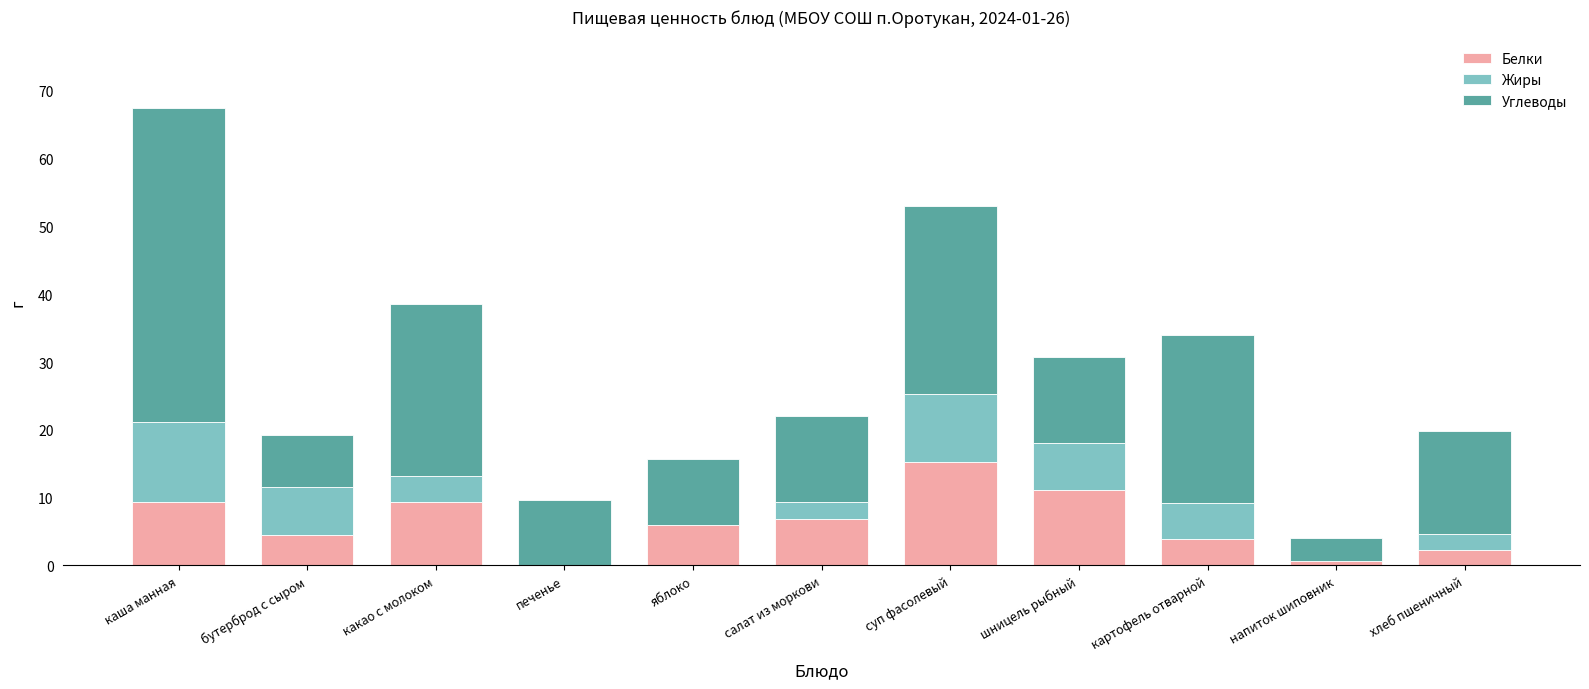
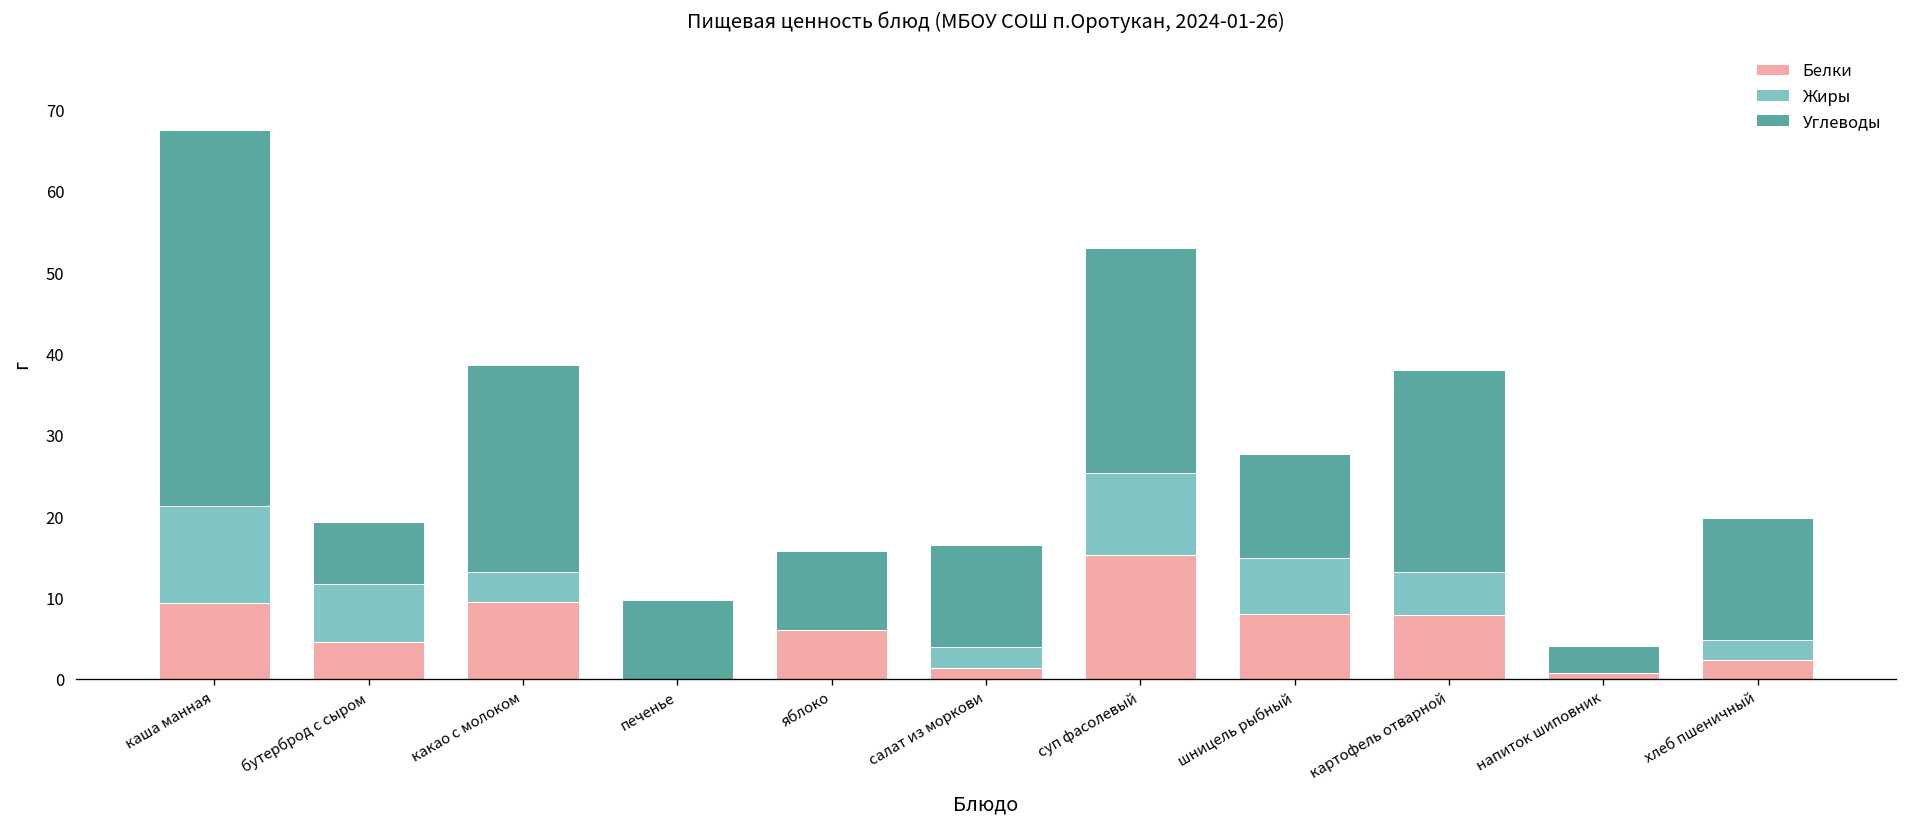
  {
    "Белки": {
      "каша манная": 9,
      "бутерброд с сыром": 5,
      "какао с молоком": 9,
      "печенье": 0,
      "яблоко": 6,
-     "салат из моркови": 7,
+     "салат из моркови": 1,
      "суп фасолевый": 15,
-     "шницель рыбный": 11,
-     "картофель отварной": 4,
+     "шницель рыбный": 8,
+     "картофель отварной": 8,
      "напиток шиповник": 1,
      "хлеб пшеничный": 2
    }
  }
